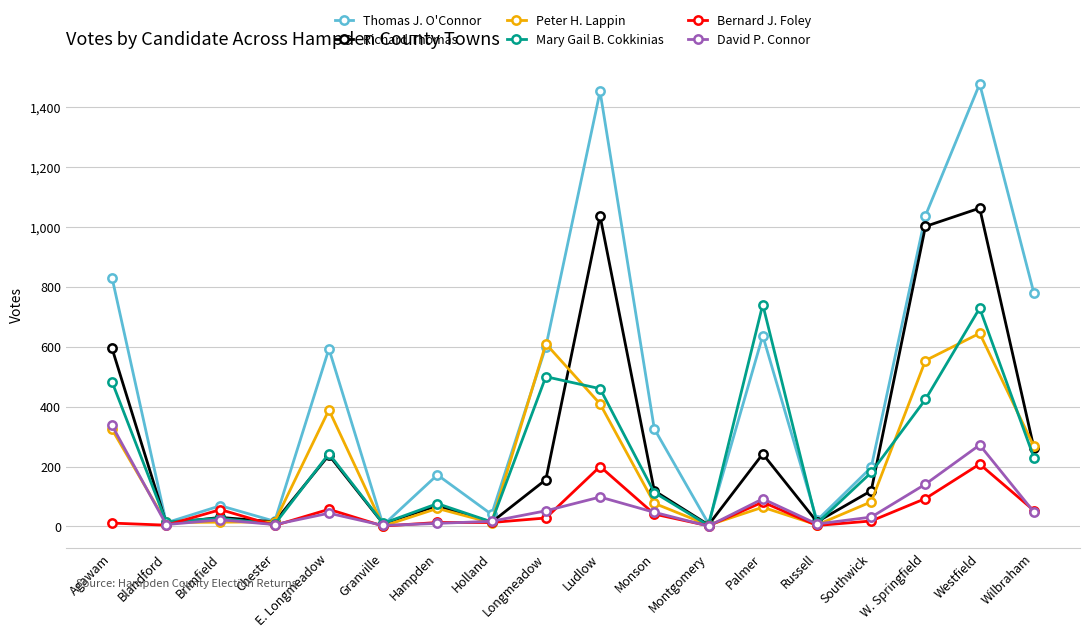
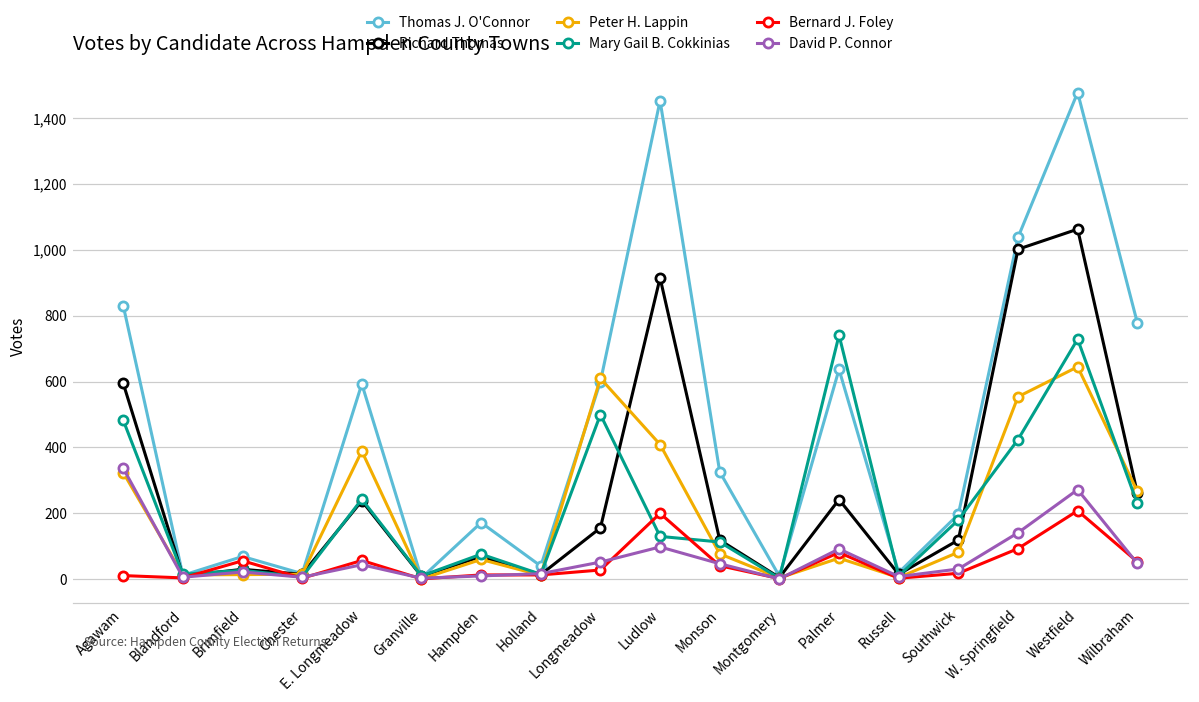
  {
    "Thomas J. O'Connor": {
      "Agawam": "830",
      "Brimfield": "70",
      "E. Longmeadow": "590",
      "Hampden": "170",
      "Holland": "40",
      "Longmeadow": "600",
      "Ludlow": "1,450",
      "Monson": "330",
      "Palmer": "640",
      "Southwick": "200",
      "W. Springfield": "1,040",
      "Westfield": "1,480",
      "Wilbraham": "780"
    },
    "Richard Thomas": {
      "Agawam": "600",
      "Longmeadow": "160",
-     "Ludlow": "1,040",
+     "Ludlow": "920",
      "Palmer": "240",
      "Southwick": "120",
      "W. Springfield": "1,000",
      "Westfield": "1,060"
    },
    "Peter H. Lappin": {
      "Agawam": "320",
      "E. Longmeadow": "390",
      "Hampden": "60",
      "Longmeadow": "610",
      "Ludlow": "410",
      "Monson": "80",
      "Palmer": "60",
      "Southwick": "80",
      "W. Springfield": "550",
      "Westfield": "650"
    },
    "Mary Gail B. Cokkinias": {
      "Agawam": "480",
      "Longmeadow": "500",
-     "Ludlow": "460",
+     "Ludlow": "130",
      "Palmer": "740",
      "Southwick": "180",
      "W. Springfield": "420",
      "Westfield": "730",
      "Wilbraham": "230"
    },
    "Bernard J. Foley": {
      "Agawam": "10",
      "Brimfield": "60",
      "E. Longmeadow": "60",
      "Longmeadow": "30",
      "Ludlow": "200",
      "Palmer": "80",
      "Southwick": "20",
      "W. Springfield": "90",
      "Westfield": "210"
    },
    "David P. Connor": {
      "Agawam": "340",
      "E. Longmeadow": "40",
      "Longmeadow": "50",
      "Ludlow": "100",
      "Palmer": "90",
      "Southwick": "30",
      "W. Springfield": "140",
      "Westfield": "270"
    }
  }
